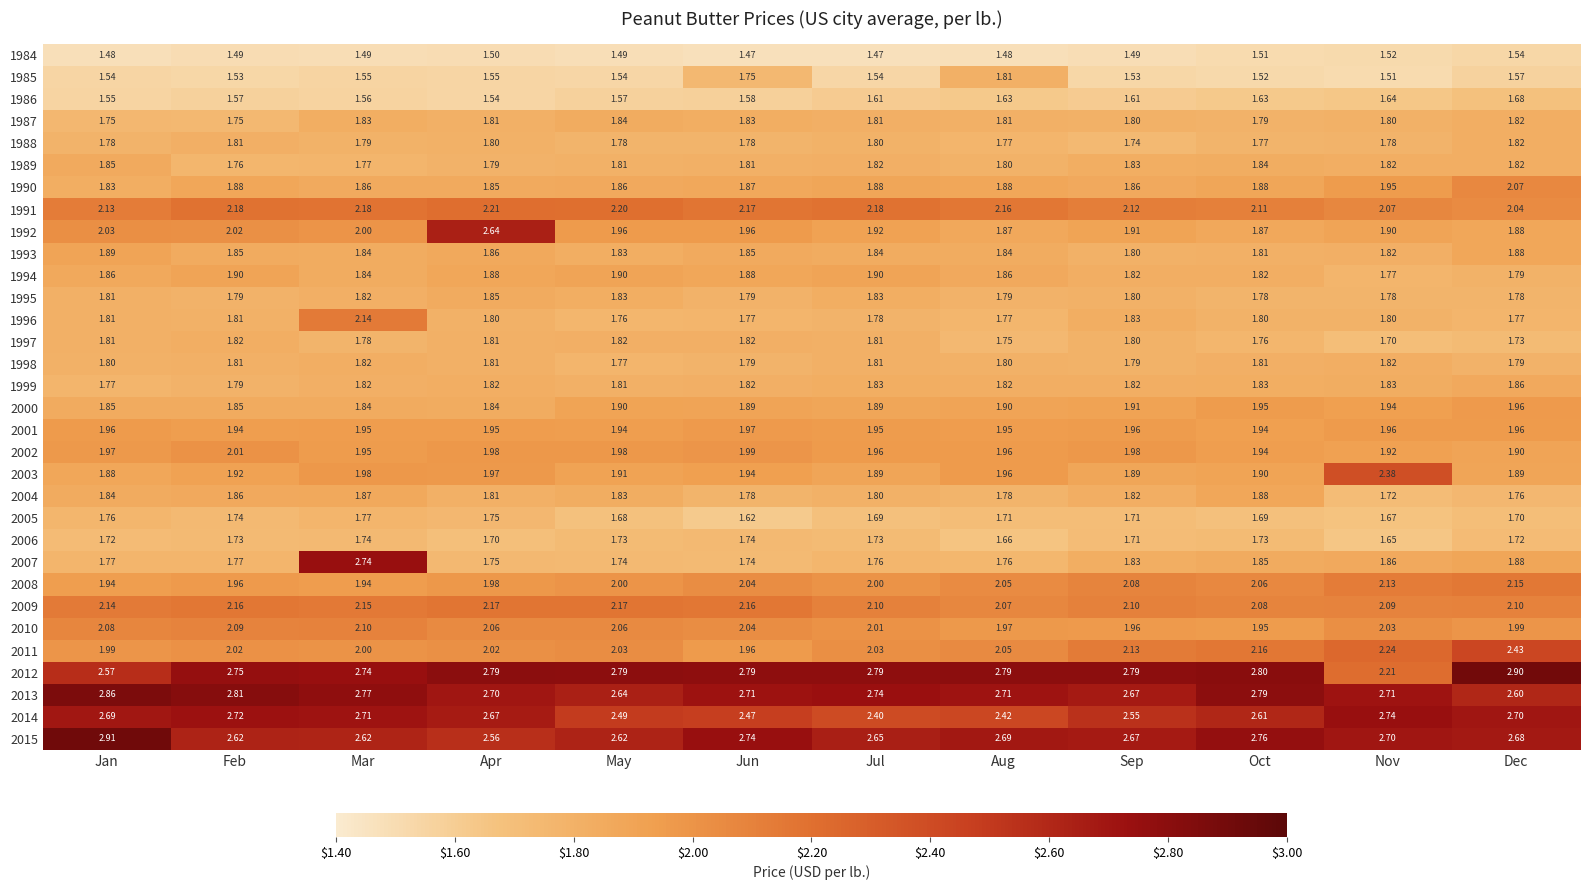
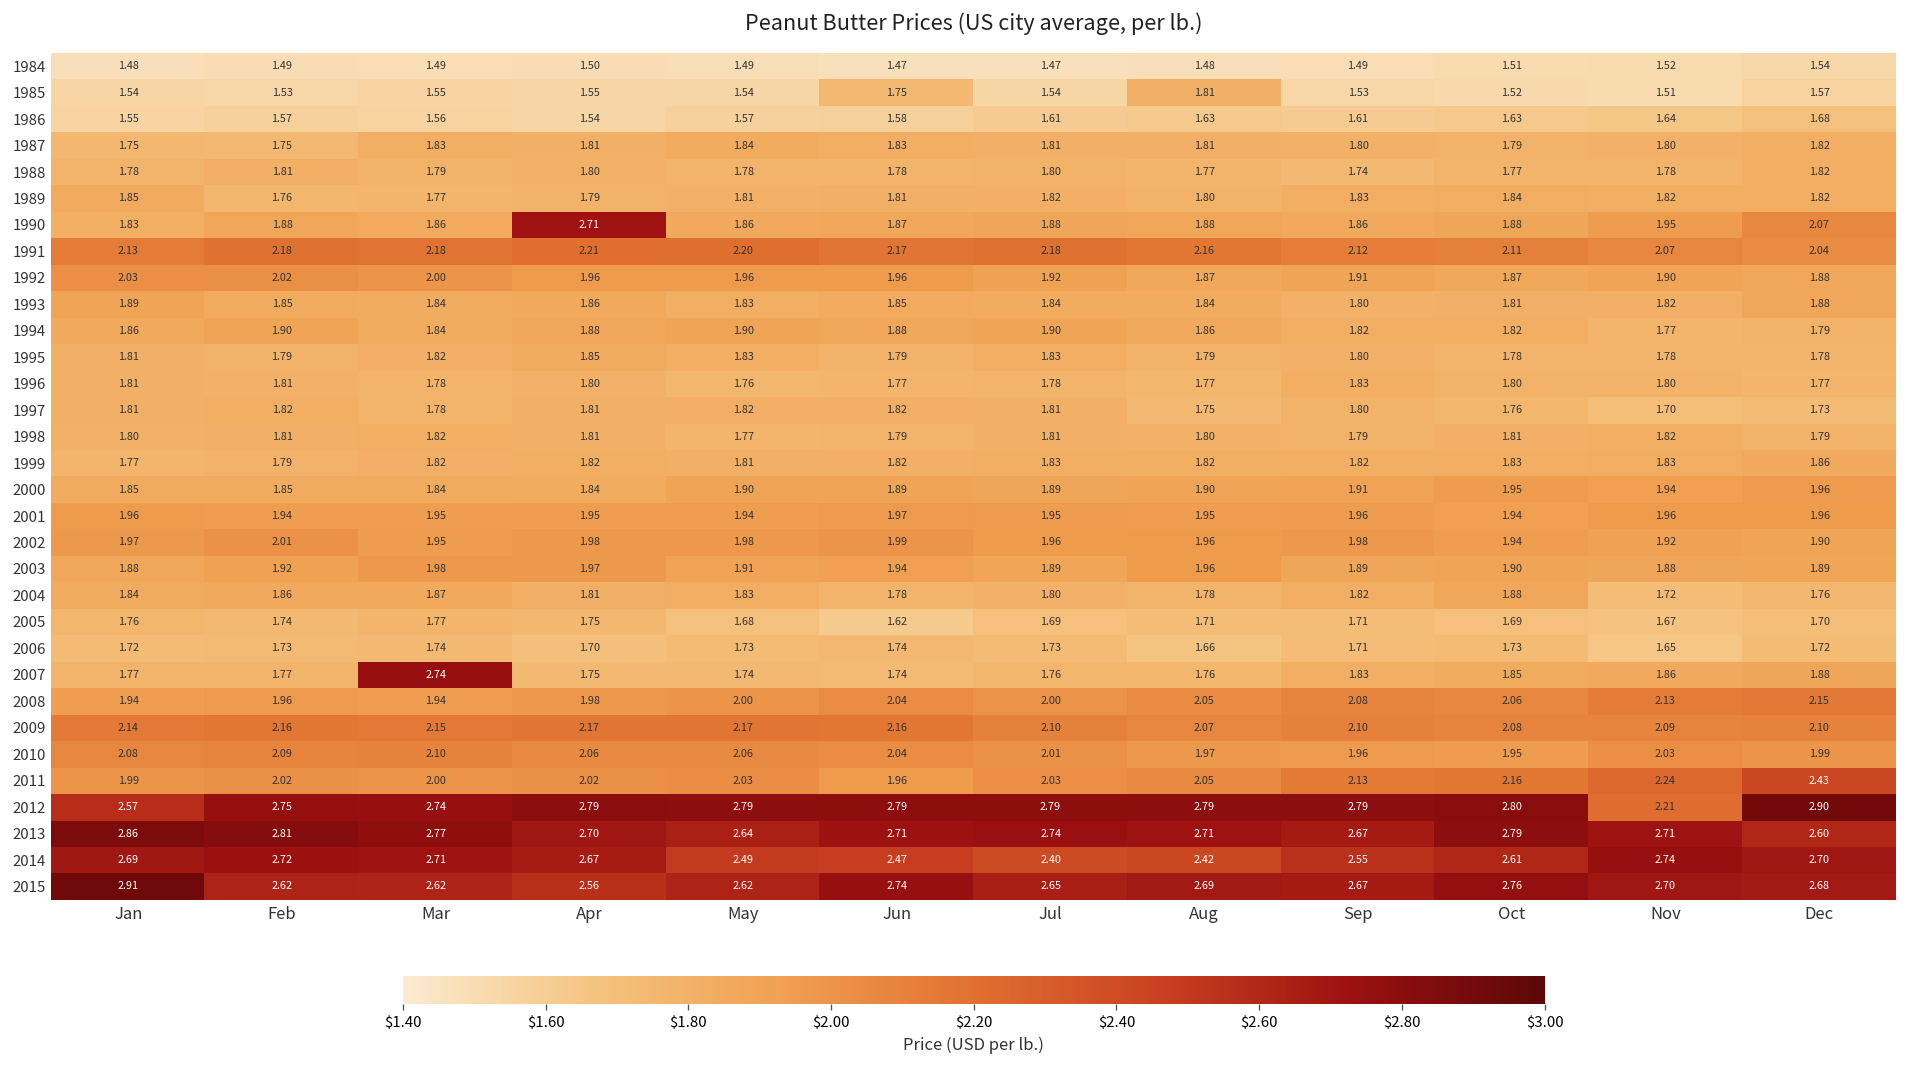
  {
    "1990": {
      "Jan": 1.83,
      "Feb": 1.88,
      "Mar": 1.86,
-     "Apr": 1.85,
+     "Apr": 2.71,
      "May": 1.86,
      "Jun": 1.87,
      "Jul": 1.88,
      "Aug": 1.88,
      "Sep": 1.86,
      "Oct": 1.88,
      "Nov": 1.95,
      "Dec": 2.07
    },
    "1992": {
      "Jan": 2.03,
      "Feb": 2.02,
      "Mar": 2.00,
-     "Apr": 2.64,
+     "Apr": 1.96,
      "May": 1.96,
      "Jun": 1.96,
      "Jul": 1.92,
      "Aug": 1.87,
      "Sep": 1.91,
      "Oct": 1.87,
      "Nov": 1.90,
      "Dec": 1.88
    },
    "1996": {
      "Jan": 1.81,
      "Feb": 1.81,
-     "Mar": 2.14,
+     "Mar": 1.78,
      "Apr": 1.80,
      "May": 1.76,
      "Jun": 1.77,
      "Jul": 1.78,
      "Aug": 1.77,
      "Sep": 1.83,
      "Oct": 1.80,
      "Nov": 1.80,
      "Dec": 1.77
    },
    "2003": {
      "Jan": 1.88,
      "Feb": 1.92,
      "Mar": 1.98,
      "Apr": 1.97,
      "May": 1.91,
      "Jun": 1.94,
      "Jul": 1.89,
      "Aug": 1.96,
      "Sep": 1.89,
      "Oct": 1.90,
-     "Nov": 2.38,
+     "Nov": 1.88,
      "Dec": 1.89
    }
  }
